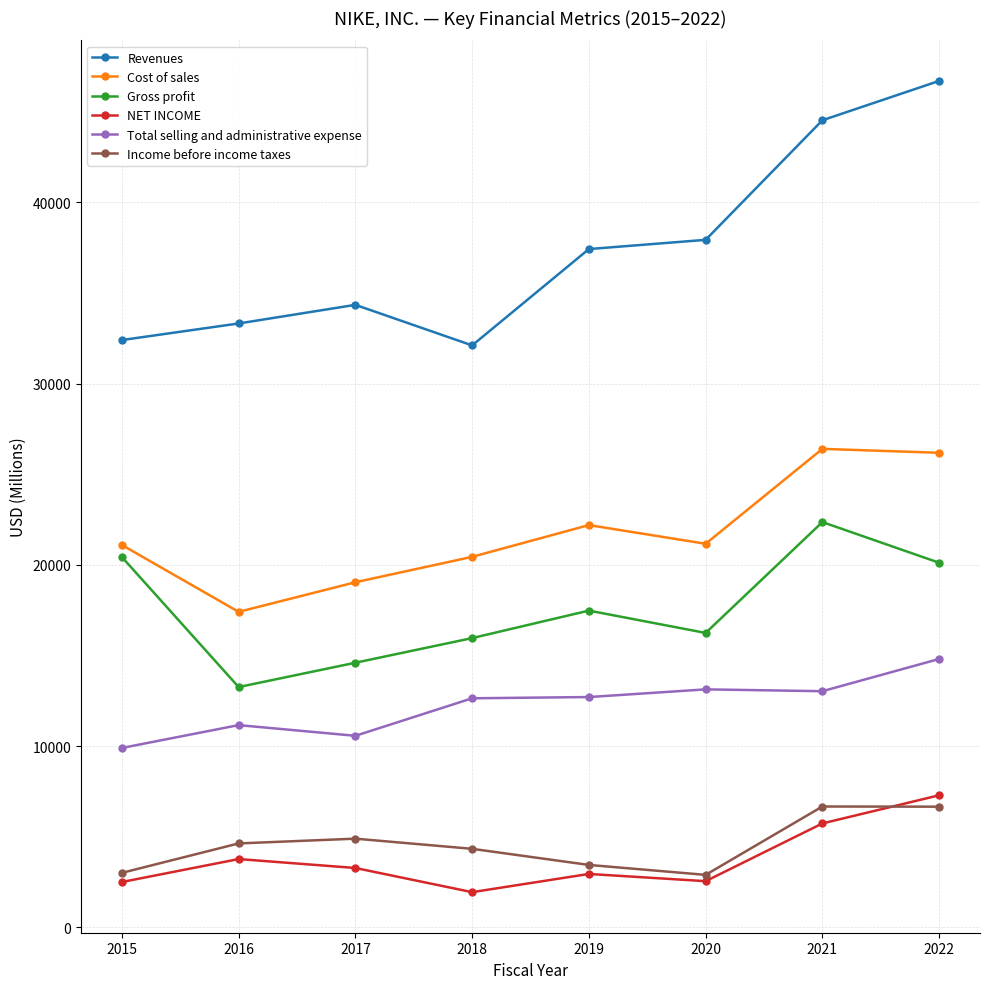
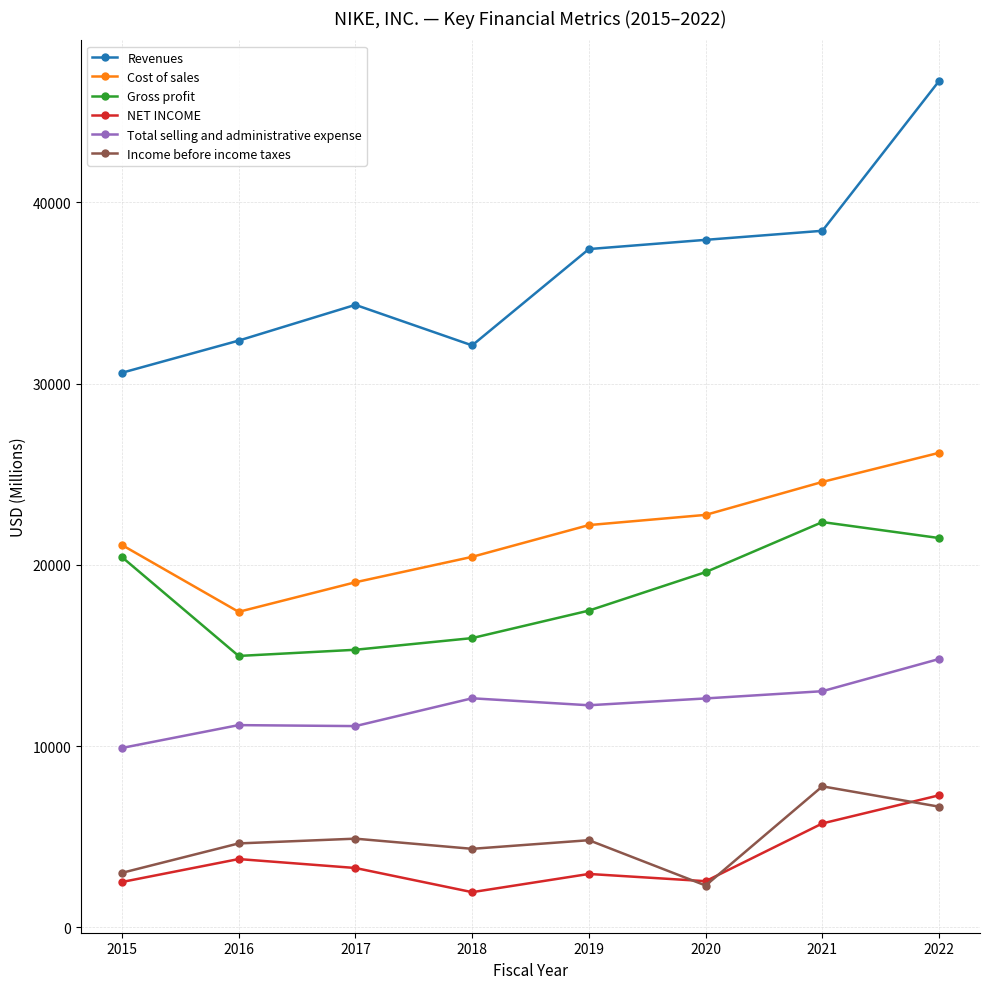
  {
    "Revenues": {
-     "2015": 32400,
-     "2016": 33300,
+     "2015": 30600,
+     "2016": 32400,
      "2017": 34400,
      "2018": 32100,
      "2019": 37400,
      "2020": 37900,
-     "2021": 44500,
+     "2021": 38400,
      "2022": 46700
    },
    "Cost of sales": {
      "2015": 21100,
      "2016": 17400,
      "2017": 19000,
      "2018": 20400,
      "2019": 22200,
-     "2020": 21200,
-     "2021": 26400,
+     "2020": 22800,
+     "2021": 24600,
      "2022": 26200
    },
    "Gross profit": {
      "2015": 20400,
-     "2016": 13300,
-     "2017": 14600,
+     "2016": 15000,
+     "2017": 15300,
      "2018": 16000,
      "2019": 17500,
-     "2020": 16200,
+     "2020": 19600,
      "2021": 22400,
-     "2022": 20100
+     "2022": 21500
    },
    "NET INCOME": {
      "2015": 2500,
      "2016": 3800,
      "2017": 3300,
      "2018": 1900,
      "2019": 2900,
      "2020": 2500,
      "2021": 5700,
      "2022": 7300
    },
    "Total selling and administrative expense": {
      "2015": 9900,
      "2016": 11200,
-     "2017": 10600,
+     "2017": 11100,
      "2018": 12600,
-     "2019": 12700,
-     "2020": 13100,
+     "2019": 12200,
+     "2020": 12600,
      "2021": 13000,
      "2022": 14800
    },
    "Income before income taxes": {
      "2015": 3000,
      "2016": 4600,
      "2017": 4900,
      "2018": 4300,
-     "2019": 3400,
-     "2020": 2900,
-     "2021": 6700,
+     "2019": 4800,
+     "2020": 2300,
+     "2021": 7800,
      "2022": 6700
    }
  }
